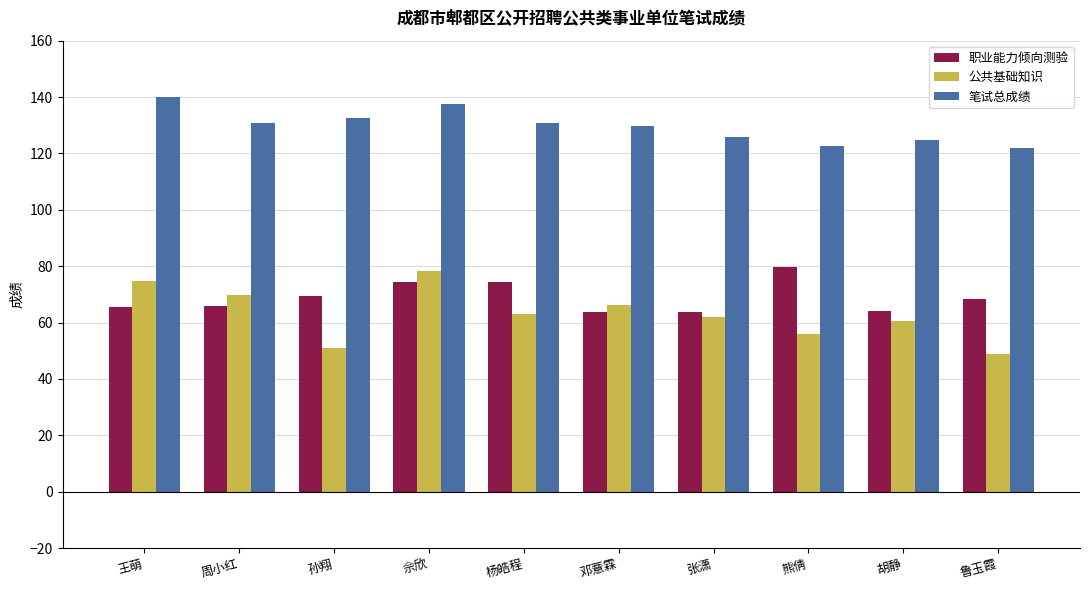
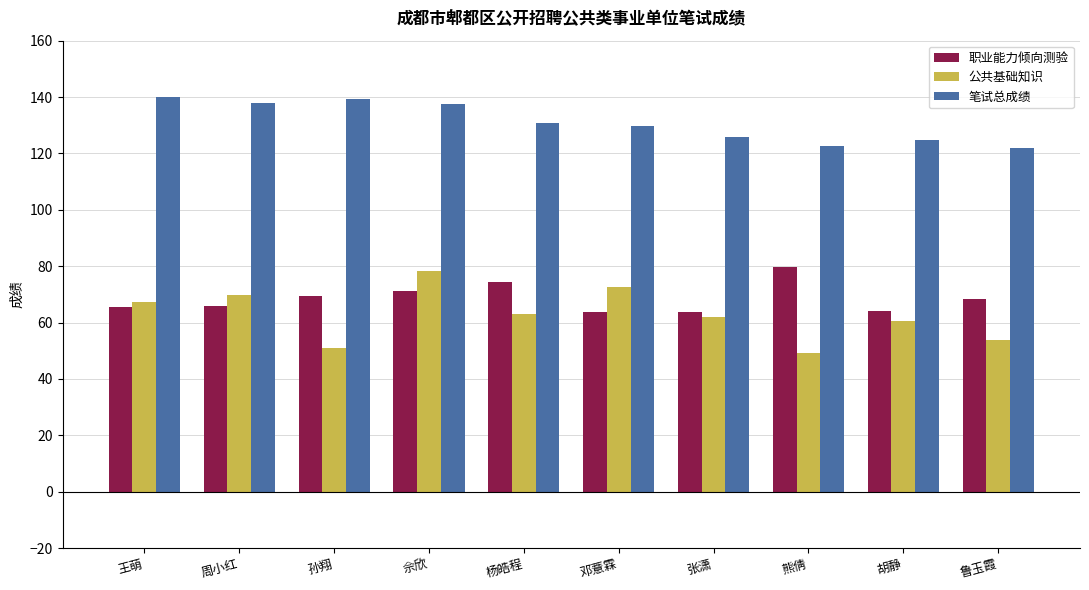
  {
    "职业能力倾向测验": {
      "王萌": 65,
      "周小红": 66,
      "孙翔": 69,
-     "佘欣": 74,
+     "佘欣": 71,
      "杨皓程": 74,
      "邓薏霖": 64,
      "张潇": 64,
      "熊倩": 80,
      "胡静": 64,
      "鲁玉霞": 68
    },
    "公共基础知识": {
-     "王萌": 75,
+     "王萌": 67,
      "周小红": 70,
      "孙翔": 51,
      "佘欣": 78,
      "杨皓程": 63,
-     "邓薏霖": 66,
+     "邓薏霖": 73,
      "张潇": 62,
-     "熊倩": 56,
+     "熊倩": 49,
      "胡静": 61,
-     "鲁玉霞": 49
+     "鲁玉霞": 54
    },
    "笔试总成绩": {
      "王萌": 140,
-     "周小红": 131,
-     "孙翔": 132,
+     "周小红": 138,
+     "孙翔": 139,
      "佘欣": 138,
      "杨皓程": 131,
      "邓薏霖": 130,
      "张潇": 126,
      "熊倩": 123,
      "胡静": 125,
      "鲁玉霞": 122
    }
  }
